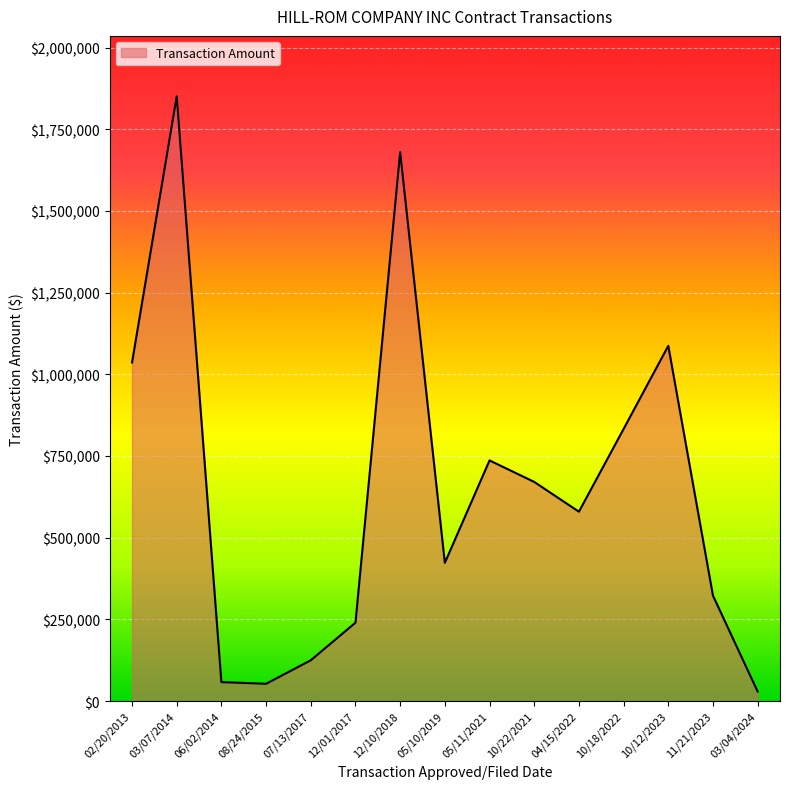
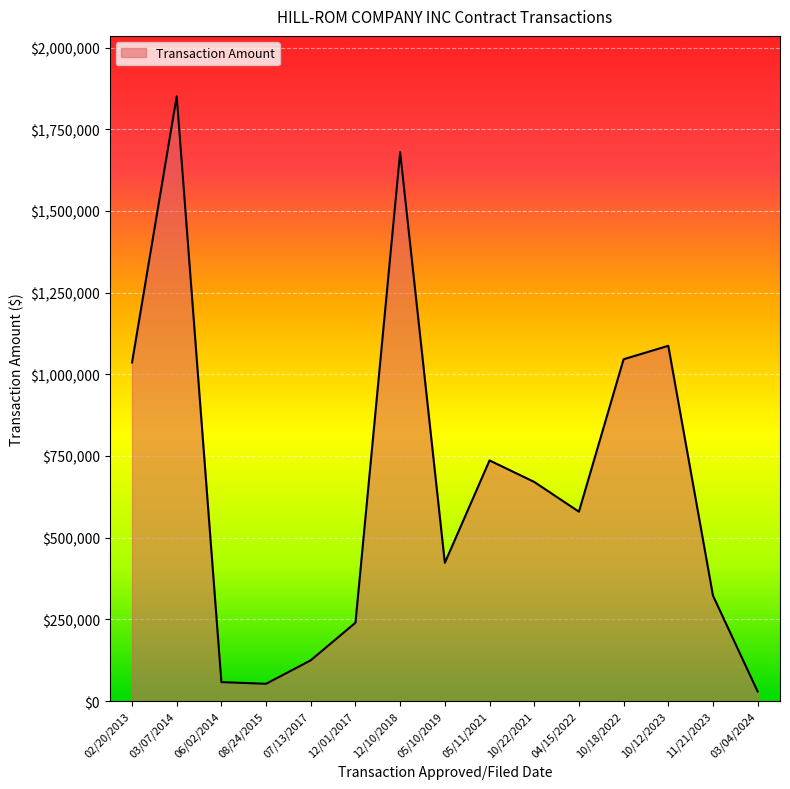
  {
    "02/20/2013": "$1,040,000",
    "03/07/2014": "$1,850,000",
    "06/02/2014": "$60,000",
    "08/24/2015": "$50,000",
    "07/13/2017": "$130,000",
    "12/01/2017": "$240,000",
    "12/10/2018": "$1,680,000",
    "05/10/2019": "$420,000",
    "05/11/2021": "$740,000",
    "10/22/2021": "$670,000",
    "04/15/2022": "$580,000",
-   "10/18/2022": "$830,000",
+   "10/18/2022": "$1,050,000",
    "10/12/2023": "$1,090,000",
    "11/21/2023": "$320,000",
    "03/04/2024": "$30,000"
  }
